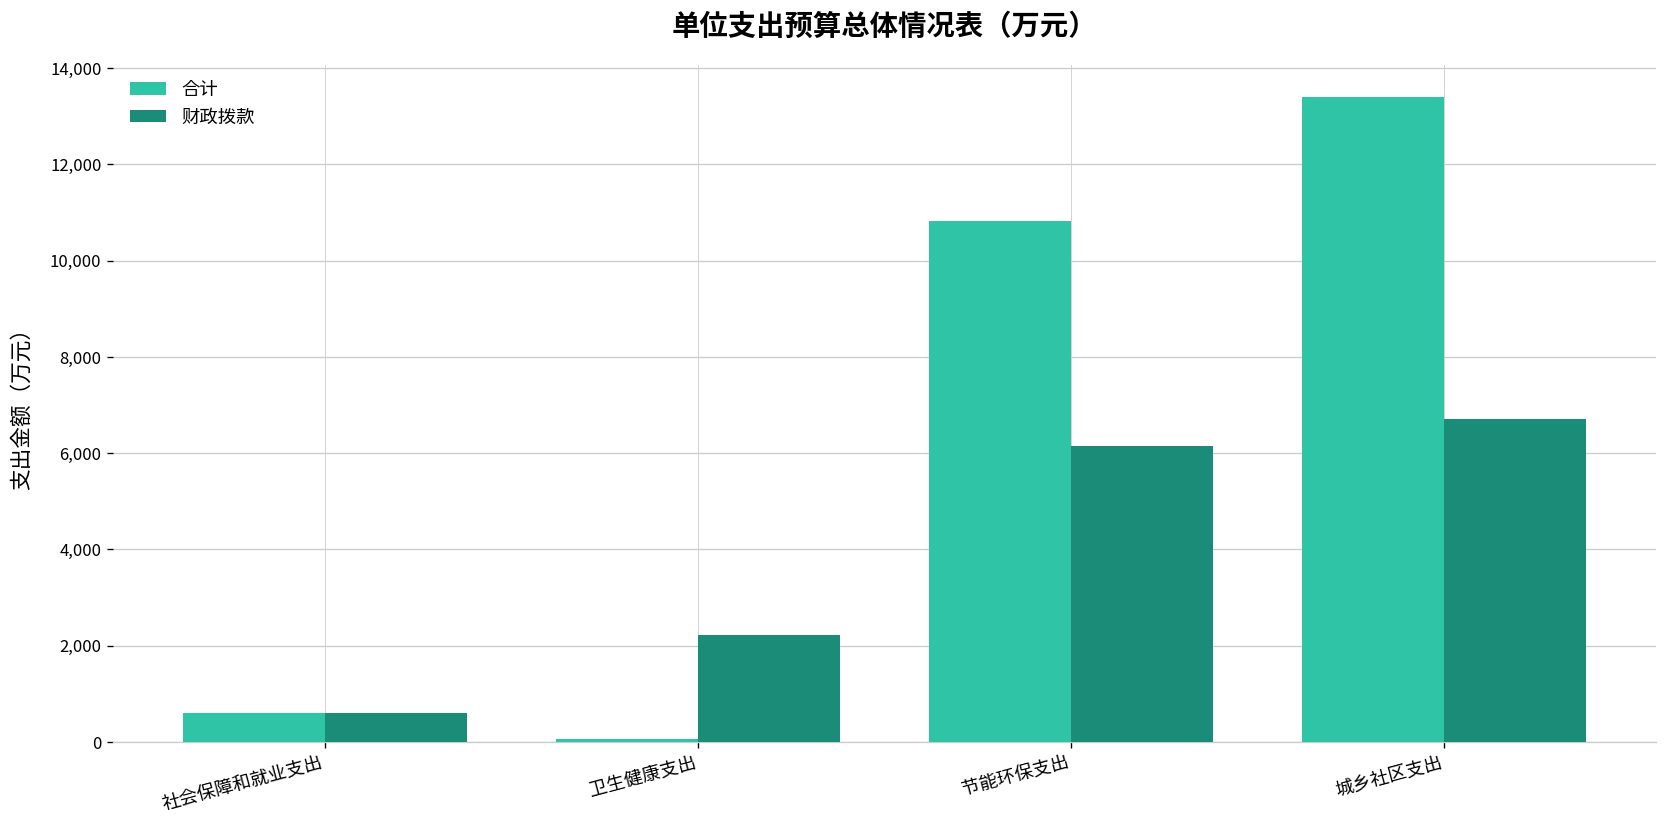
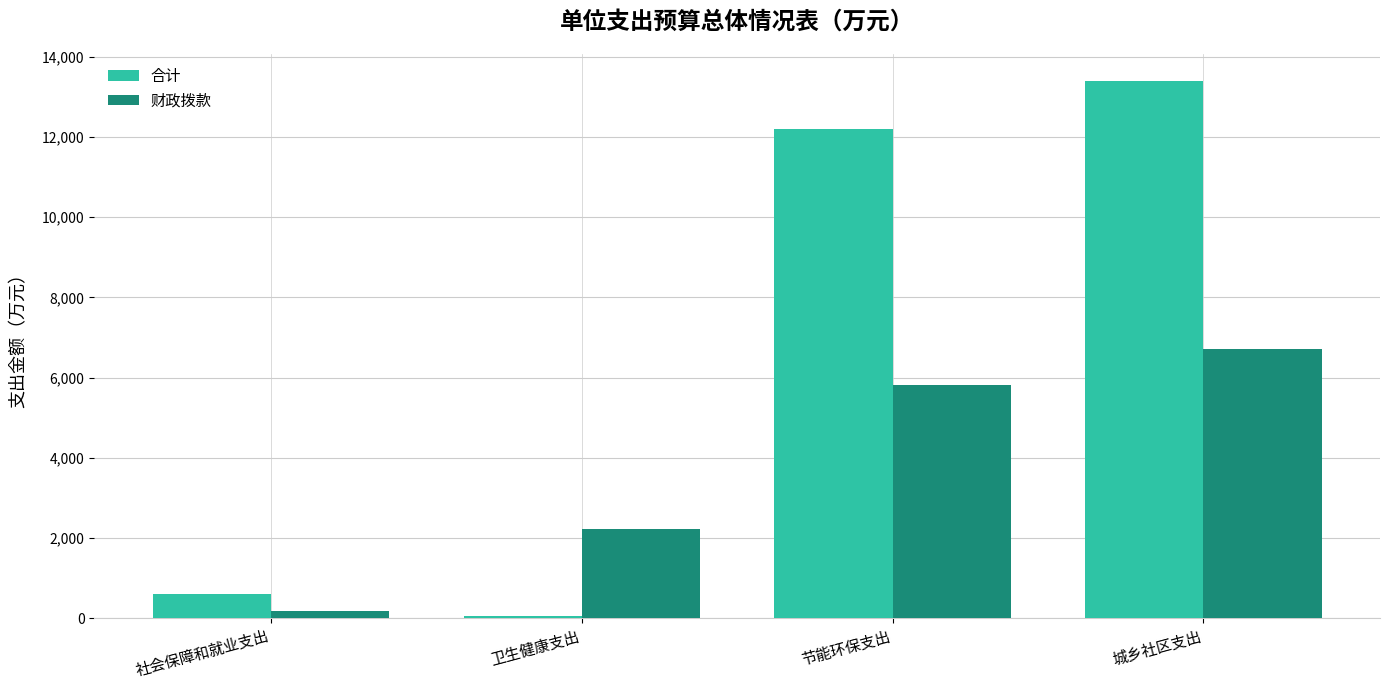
  {
    "合计": {
      "社会保障和就业支出": "600",
-     "节能环保支出": "10,800",
+     "节能环保支出": "12,200",
      "城乡社区支出": "13,400"
    },
    "财政拨款": {
-     "社会保障和就业支出": "600",
+     "社会保障和就业支出": "200",
      "卫生健康支出": "2,200",
-     "节能环保支出": "6,200",
+     "节能环保支出": "5,800",
      "城乡社区支出": "6,700"
    }
  }
